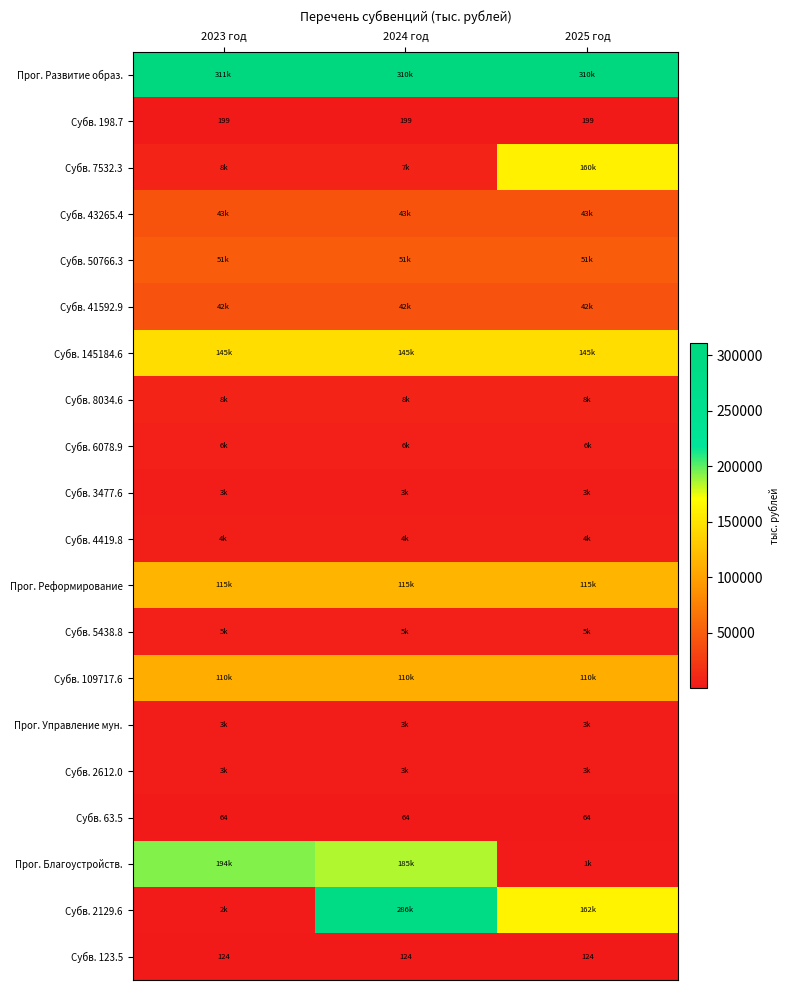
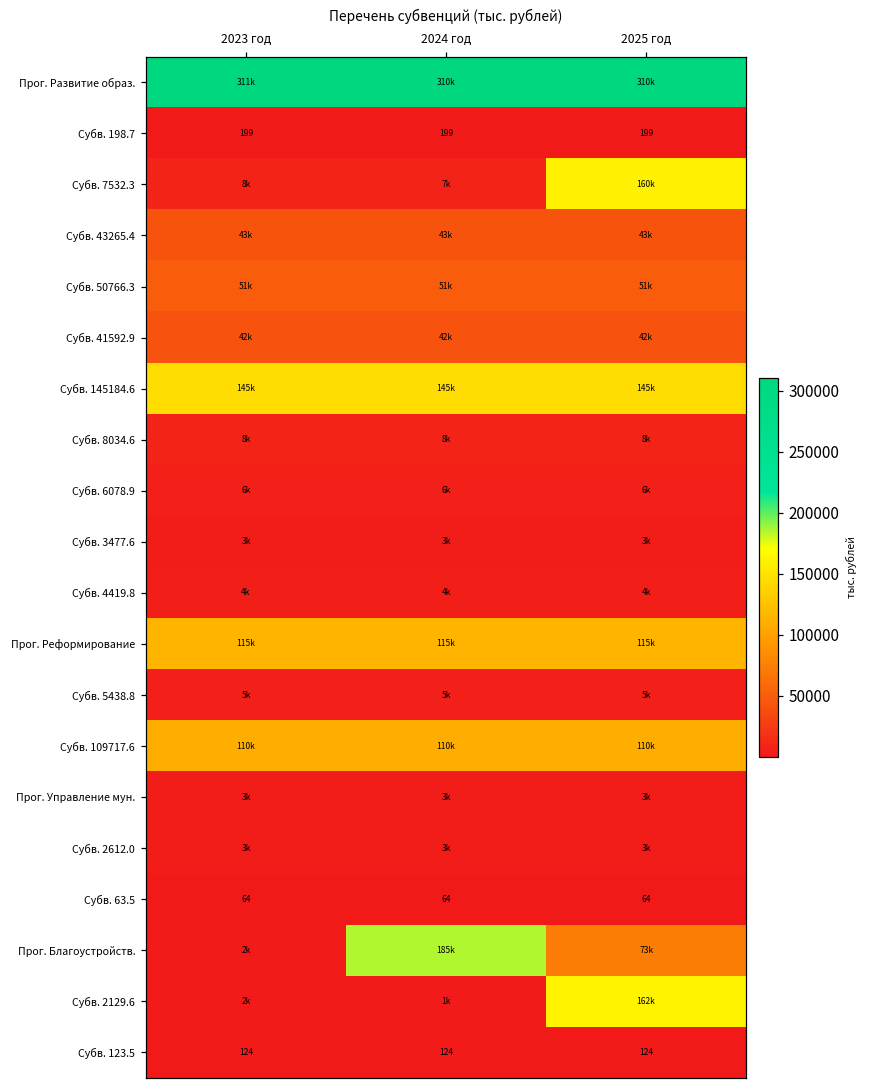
  {
    "Прог. Развитие образ.": {
      "2023 год": "311k",
      "2024 год": "310k",
      "2025 год": "310k"
    },
    "Субв. 198.7": {
      "2023 год": "199",
      "2024 год": "199",
      "2025 год": "199"
    },
    "Субв. 7532.3": {
      "2023 год": "8k",
      "2024 год": "7k",
      "2025 год": "160k"
    },
    "Субв. 43265.4": {
      "2023 год": "43k",
      "2024 год": "43k",
      "2025 год": "43k"
    },
    "Субв. 50766.3": {
      "2023 год": "51k",
      "2024 год": "51k",
      "2025 год": "51k"
    },
    "Субв. 41592.9": {
      "2023 год": "42k",
      "2024 год": "42k",
      "2025 год": "42k"
    },
    "Субв. 145184.6": {
      "2023 год": "145k",
      "2024 год": "145k",
      "2025 год": "145k"
    },
    "Субв. 8034.6": {
      "2023 год": "8k",
      "2024 год": "8k",
      "2025 год": "8k"
    },
    "Субв. 6078.9": {
      "2023 год": "6k",
      "2024 год": "6k",
      "2025 год": "6k"
    },
    "Субв. 3477.6": {
      "2023 год": "3k",
      "2024 год": "3k",
      "2025 год": "3k"
    },
    "Субв. 4419.8": {
      "2023 год": "4k",
      "2024 год": "4k",
      "2025 год": "4k"
    },
    "Прог. Реформирование": {
      "2023 год": "115k",
      "2024 год": "115k",
      "2025 год": "115k"
    },
    "Субв. 5438.8": {
      "2023 год": "5k",
      "2024 год": "5k",
      "2025 год": "5k"
    },
    "Субв. 109717.6": {
      "2023 год": "110k",
      "2024 год": "110k",
      "2025 год": "110k"
    },
    "Прог. Управление мун.": {
      "2023 год": "3k",
      "2024 год": "3k",
      "2025 год": "3k"
    },
    "Субв. 2612.0": {
      "2023 год": "3k",
      "2024 год": "3k",
      "2025 год": "3k"
    },
    "Субв. 63.5": {
      "2023 год": "64",
      "2024 год": "64",
      "2025 год": "64"
    },
    "Прог. Благоустройств.": {
-     "2023 год": "194k",
+     "2023 год": "2k",
      "2024 год": "185k",
-     "2025 год": "1k"
+     "2025 год": "73k"
    },
    "Субв. 2129.6": {
      "2023 год": "2k",
-     "2024 год": "286k",
+     "2024 год": "1k",
      "2025 год": "162k"
    },
    "Субв. 123.5": {
      "2023 год": "124",
      "2024 год": "124",
      "2025 год": "124"
    }
  }
